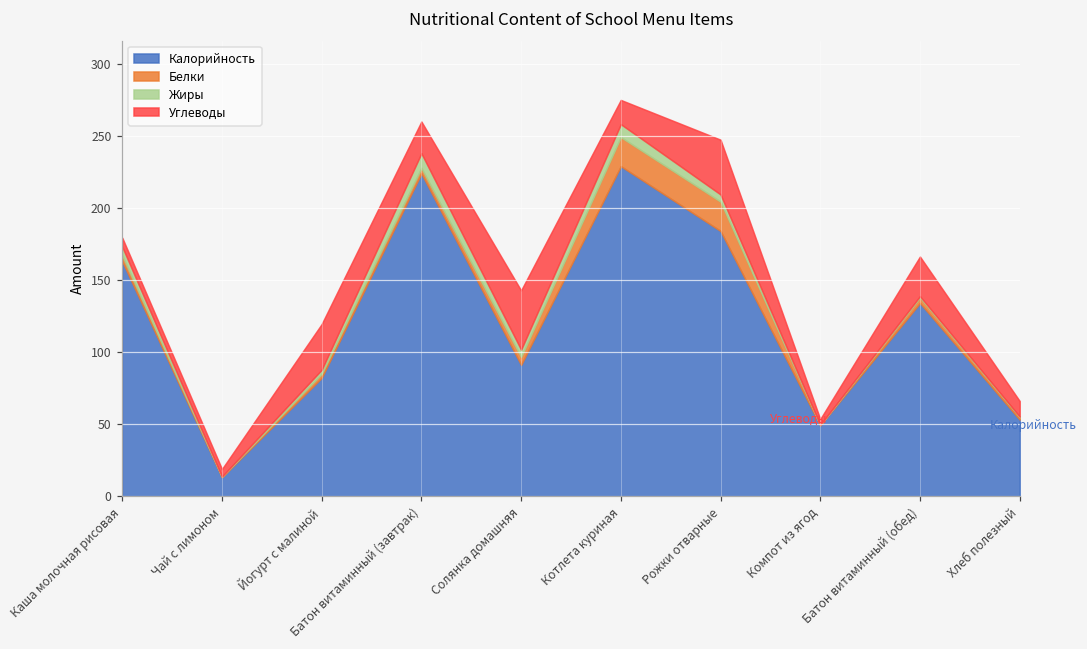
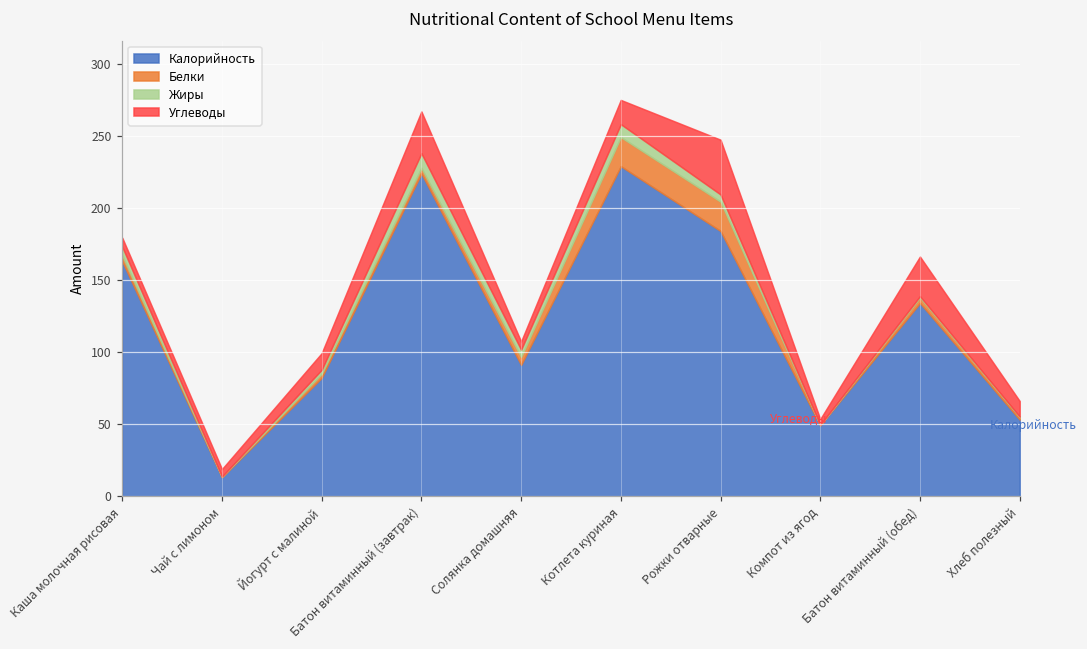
  {
    "Калорийность": {
      "Каша молочная рисовая": 163,
      "Йогурт с малиной": 82,
      "Батон витаминный (завтрак)": 224,
      "Солянка домашняя": 91,
      "Котлета куриная": 229,
      "Рожки отварные": 184,
      "Батон витаминный (обед)": 134
    },
    "Белки": {
      "Каша молочная рисовая": 4,
      "Йогурт с малиной": 3,
      "Батон витаминный (завтрак)": 4,
      "Солянка домашняя": 6,
      "Котлета куриная": 20,
      "Рожки отварные": 20
    },
    "Жиры": {
      "Каша молочная рисовая": 6,
      "Йогурт с малиной": 3,
      "Батон витаминный (завтрак)": 10,
      "Солянка домашняя": 5,
      "Котлета куриная": 9,
      "Рожки отварные": 5
    },
    "Углеводы": {
      "Каша молочная рисовая": 6,
      "Чай с лимоном": 5,
-     "Йогурт с малиной": 32,
-     "Батон витаминный (завтрак)": 22,
-     "Солянка домашняя": 41,
+     "Йогурт с малиной": 12,
+     "Батон витаминный (завтрак)": 29,
+     "Солянка домашняя": 6,
      "Котлета куриная": 17,
      "Рожки отварные": 38,
      "Компот из ягод": 4,
      "Батон витаминный (обед)": 28,
      "Хлеб полезный": 11
    }
  }
